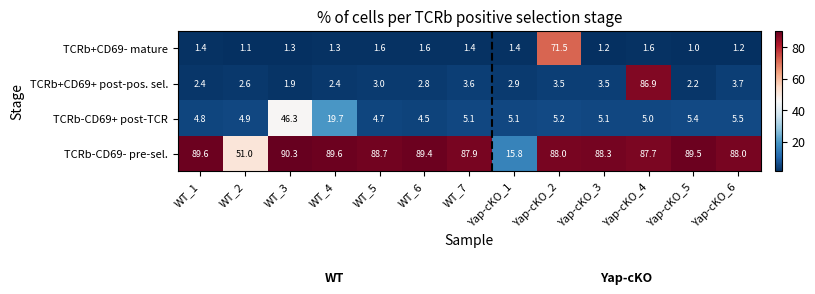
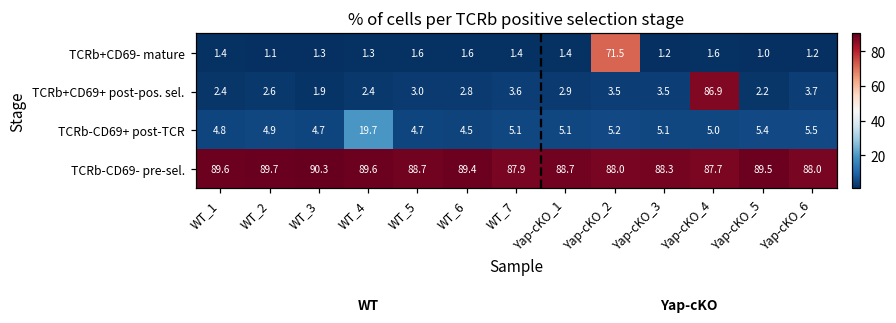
  {
    "TCRb+CD69- mature": {
      "WT_1": 1.4,
      "WT_2": 1.1,
      "WT_3": 1.3,
      "WT_4": 1.3,
      "WT_5": 1.6,
      "WT_6": 1.6,
      "WT_7": 1.4,
      "Yap-cKO_1": 1.4,
      "Yap-cKO_2": 71.5,
      "Yap-cKO_3": 1.2,
      "Yap-cKO_4": 1.6,
      "Yap-cKO_5": 1.0,
      "Yap-cKO_6": 1.2
    },
    "TCRb+CD69+ post-pos. sel.": {
      "WT_1": 2.4,
      "WT_2": 2.6,
      "WT_3": 1.9,
      "WT_4": 2.4,
      "WT_5": 3.0,
      "WT_6": 2.8,
      "WT_7": 3.6,
      "Yap-cKO_1": 2.9,
      "Yap-cKO_2": 3.5,
      "Yap-cKO_3": 3.5,
      "Yap-cKO_4": 86.9,
      "Yap-cKO_5": 2.2,
      "Yap-cKO_6": 3.7
    },
    "TCRb-CD69+ post-TCR": {
      "WT_1": 4.8,
      "WT_2": 4.9,
-     "WT_3": 46.3,
+     "WT_3": 4.7,
      "WT_4": 19.7,
      "WT_5": 4.7,
      "WT_6": 4.5,
      "WT_7": 5.1,
      "Yap-cKO_1": 5.1,
      "Yap-cKO_2": 5.2,
      "Yap-cKO_3": 5.1,
      "Yap-cKO_4": 5.0,
      "Yap-cKO_5": 5.4,
      "Yap-cKO_6": 5.5
    },
    "TCRb-CD69- pre-sel.": {
      "WT_1": 89.6,
-     "WT_2": 51.0,
+     "WT_2": 89.7,
      "WT_3": 90.3,
      "WT_4": 89.6,
      "WT_5": 88.7,
      "WT_6": 89.4,
      "WT_7": 87.9,
-     "Yap-cKO_1": 15.8,
+     "Yap-cKO_1": 88.7,
      "Yap-cKO_2": 88.0,
      "Yap-cKO_3": 88.3,
      "Yap-cKO_4": 87.7,
      "Yap-cKO_5": 89.5,
      "Yap-cKO_6": 88.0
    }
  }
